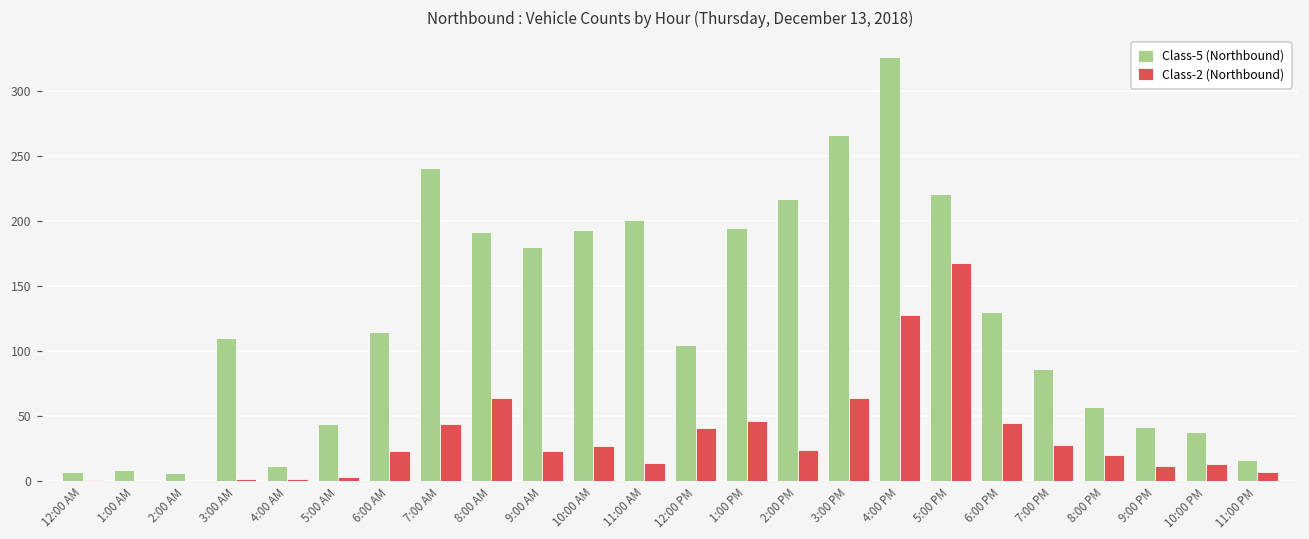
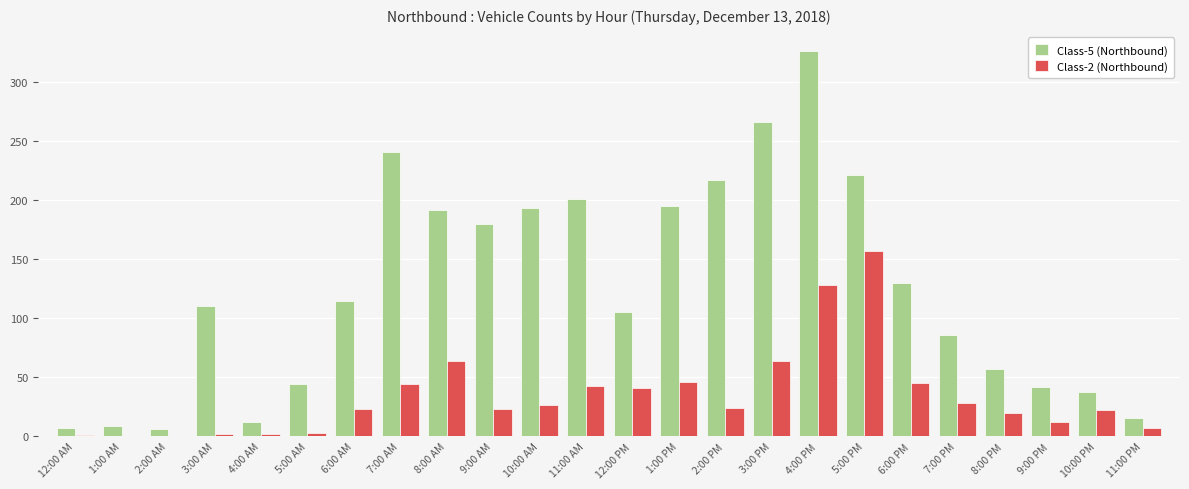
  {
    "Class-5 (Northbound)": {
      "12:00 AM": 7,
      "1:00 AM": 9,
      "2:00 AM": 6,
      "3:00 AM": 110,
      "4:00 AM": 12,
      "5:00 AM": 44,
      "6:00 AM": 115,
      "7:00 AM": 241,
      "8:00 AM": 192,
      "9:00 AM": 180,
      "10:00 AM": 193,
      "11:00 AM": 201,
      "12:00 PM": 105,
      "1:00 PM": 195,
      "2:00 PM": 217,
      "3:00 PM": 266,
      "4:00 PM": 326,
      "5:00 PM": 221,
      "6:00 PM": 130,
      "7:00 PM": 86,
      "8:00 PM": 57,
      "9:00 PM": 42,
      "10:00 PM": 38,
      "11:00 PM": 16
    },
    "Class-2 (Northbound)": {
      "1:00 AM": 0,
      "2:00 AM": 0,
      "5:00 AM": 3,
      "6:00 AM": 23,
      "7:00 AM": 44,
      "8:00 AM": 64,
      "9:00 AM": 23,
      "10:00 AM": 27,
-     "11:00 AM": 14,
+     "11:00 AM": 43,
      "12:00 PM": 41,
      "1:00 PM": 46,
      "2:00 PM": 24,
      "3:00 PM": 64,
      "4:00 PM": 128,
-     "5:00 PM": 168,
+     "5:00 PM": 157,
      "6:00 PM": 45,
      "7:00 PM": 28,
      "8:00 PM": 20,
      "9:00 PM": 12,
-     "10:00 PM": 13,
+     "10:00 PM": 22,
      "11:00 PM": 7
    }
  }
